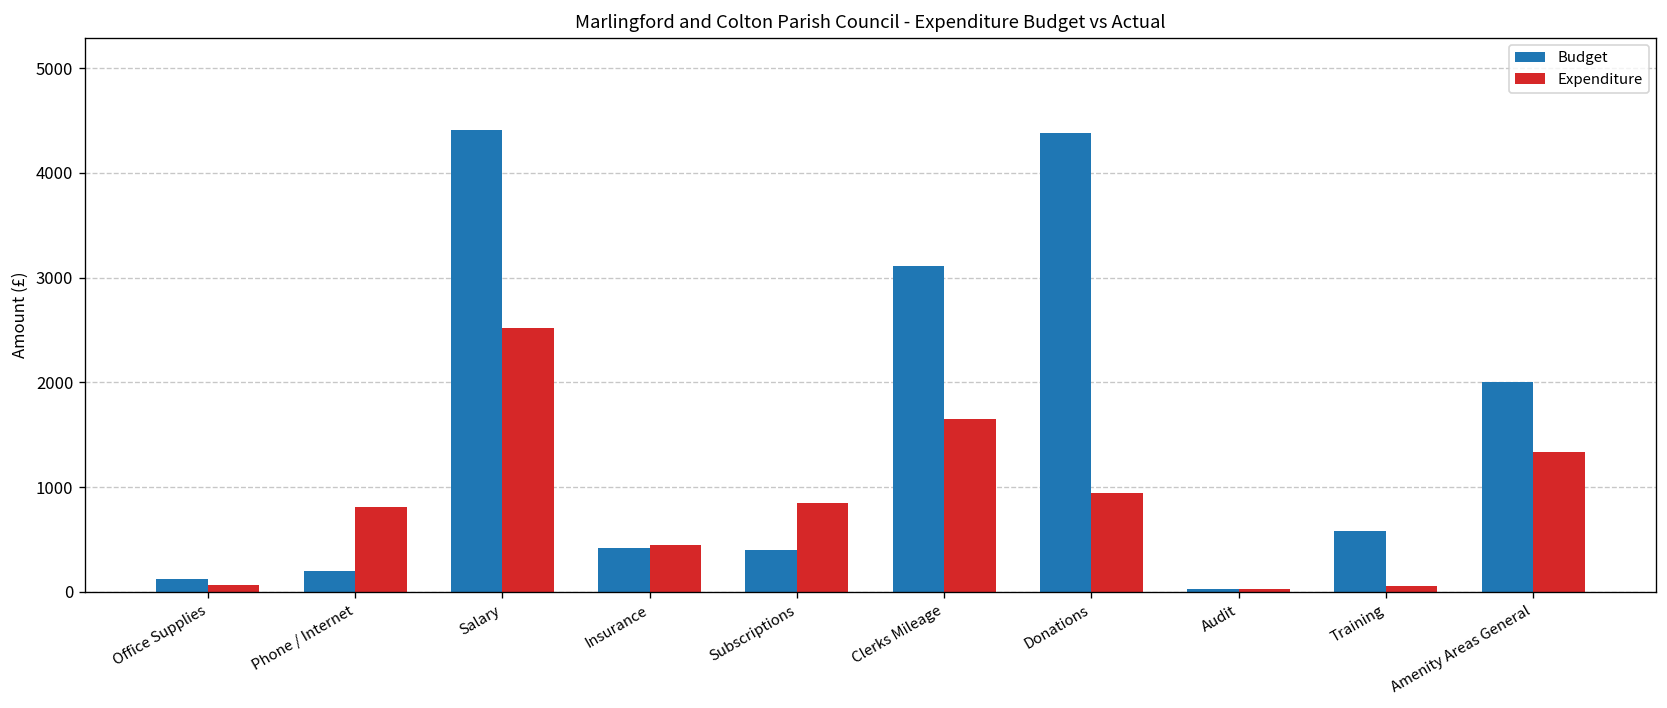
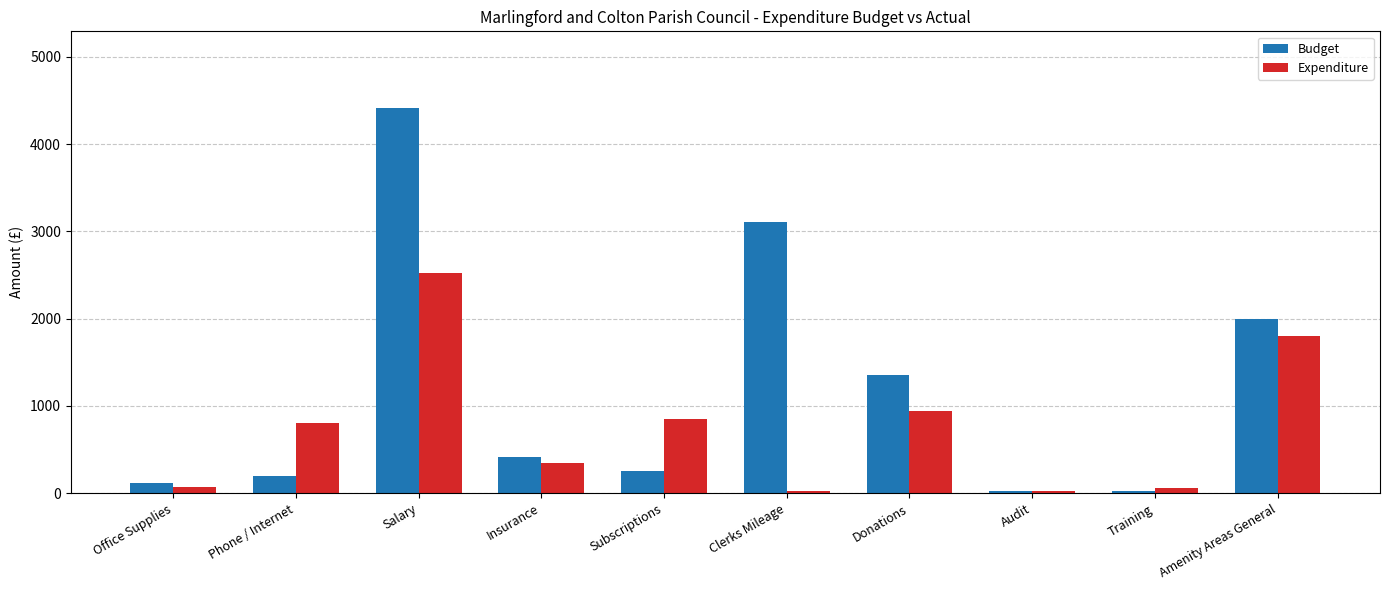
  {
    "Budget": {
      "Office Supplies": 100,
      "Phone / Internet": 200,
      "Salary": 4400,
      "Insurance": 400,
-     "Subscriptions": 400,
+     "Subscriptions": 300,
      "Clerks Mileage": 3100,
-     "Donations": 4400,
+     "Donations": 1400,
      "Audit": 0,
-     "Training": 600,
+     "Training": 0,
      "Amenity Areas General": 2000
    },
    "Expenditure": {
      "Office Supplies": 100,
      "Phone / Internet": 800,
      "Salary": 2500,
-     "Insurance": 400,
+     "Insurance": 300,
      "Subscriptions": 800,
-     "Clerks Mileage": 1600,
+     "Clerks Mileage": 0,
      "Donations": 900,
      "Training": 100,
-     "Amenity Areas General": 1300
+     "Amenity Areas General": 1800
    }
  }
